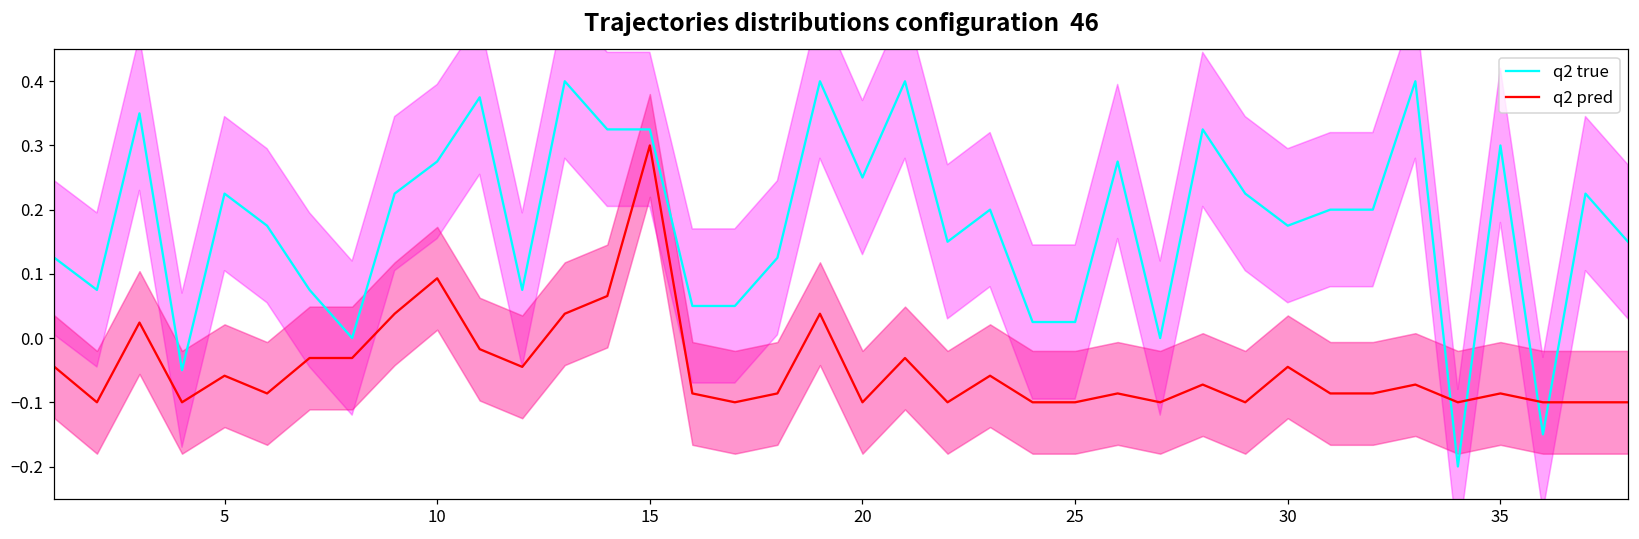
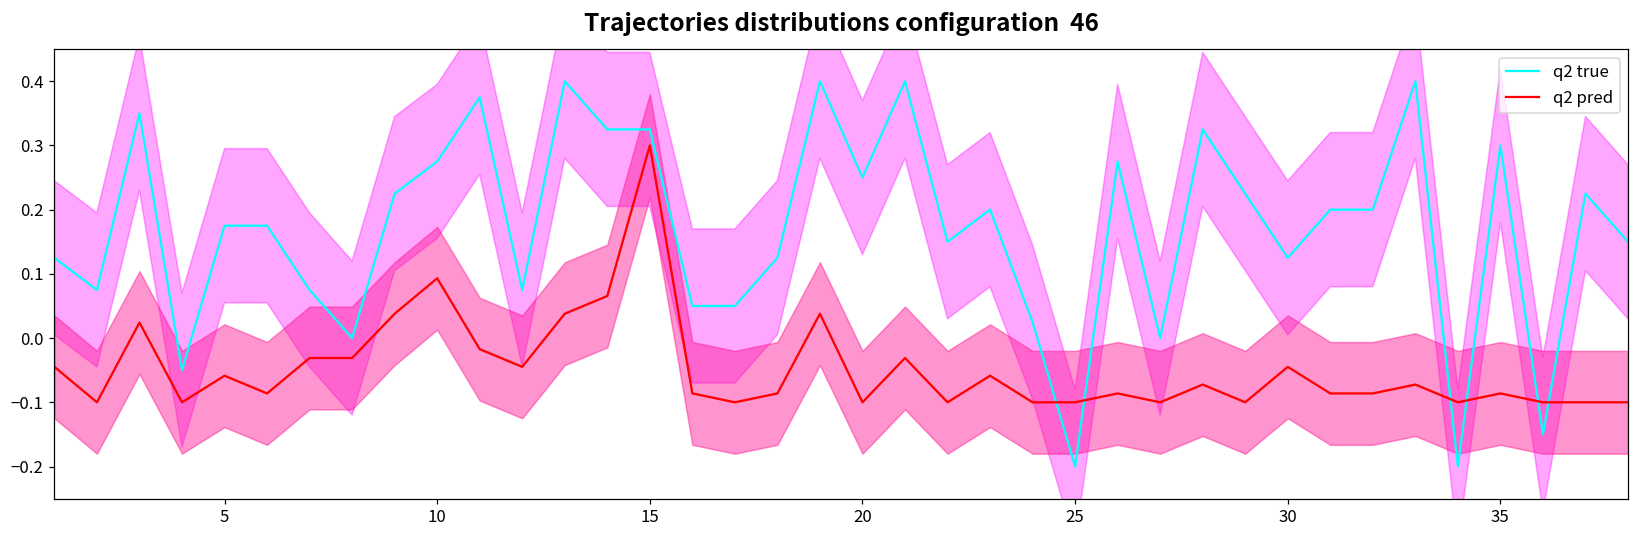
  {
    "q2 true": {
-     "5": 0.22,
+     "5": 0.18,
      "10": 0.27,
      "15": 0.33,
      "20": 0.25,
-     "25": 0.02,
-     "30": 0.18,
+     "25": -0.20,
+     "30": 0.12,
      "35": 0.30
    },
    "q2 pred": {
      "5": -0.06,
      "10": 0.09,
      "15": 0.30,
      "20": -0.10,
      "25": -0.10,
      "30": -0.04,
      "35": -0.09
    }
  }
